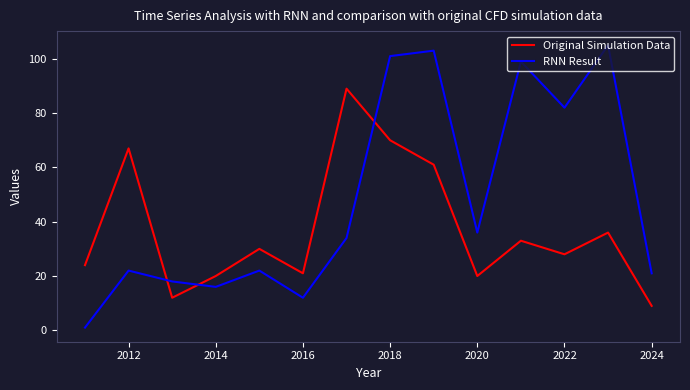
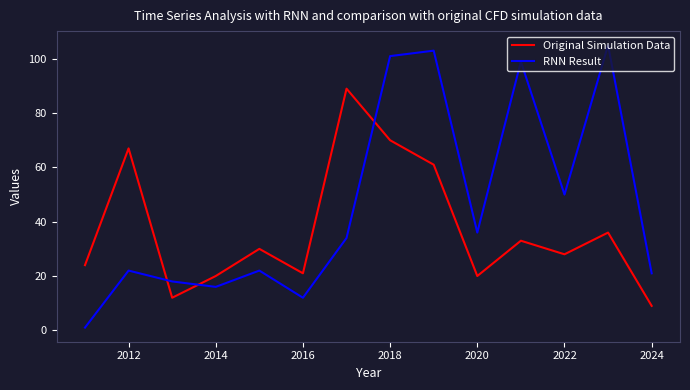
  {
    "Original Simulation Data": {
      "2012": 67,
      "2014": 20,
      "2016": 21,
      "2018": 70,
      "2020": 20,
      "2022": 28,
      "2024": 9
    },
    "RNN Result": {
      "2012": 22,
      "2014": 16,
      "2016": 12,
      "2018": 101,
      "2020": 36,
-     "2022": 82,
+     "2022": 50,
      "2024": 21
    }
  }
